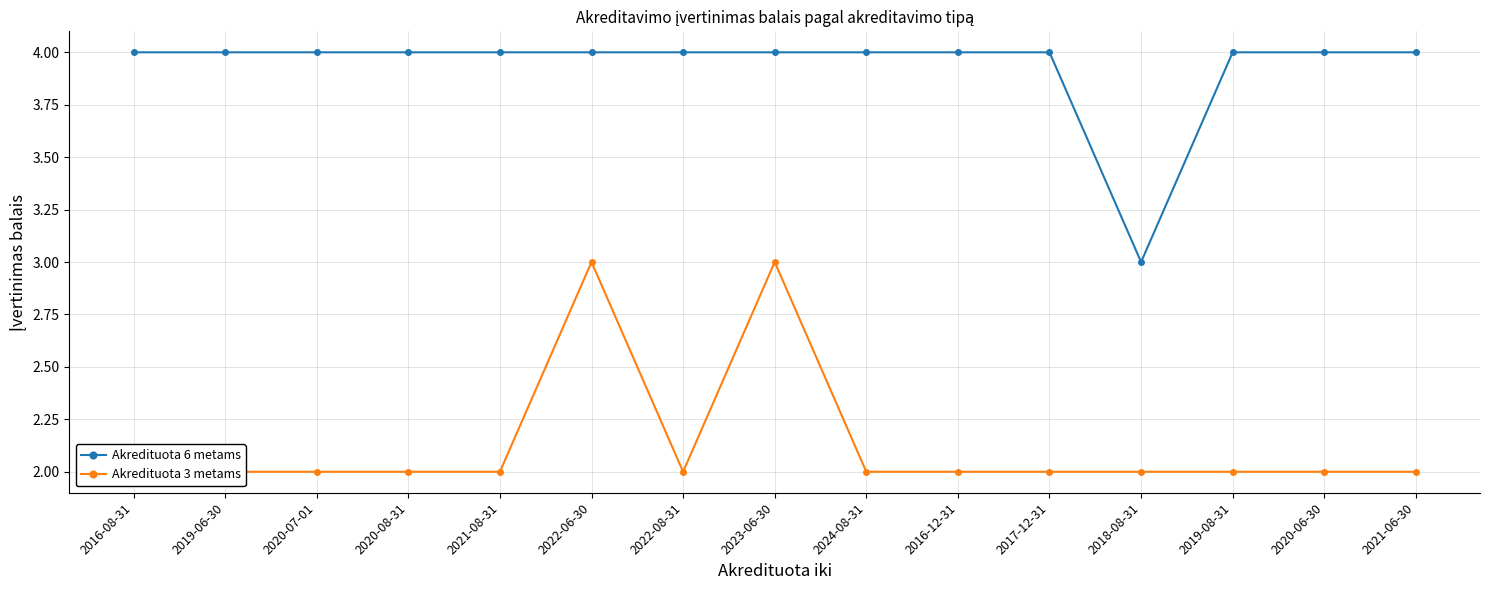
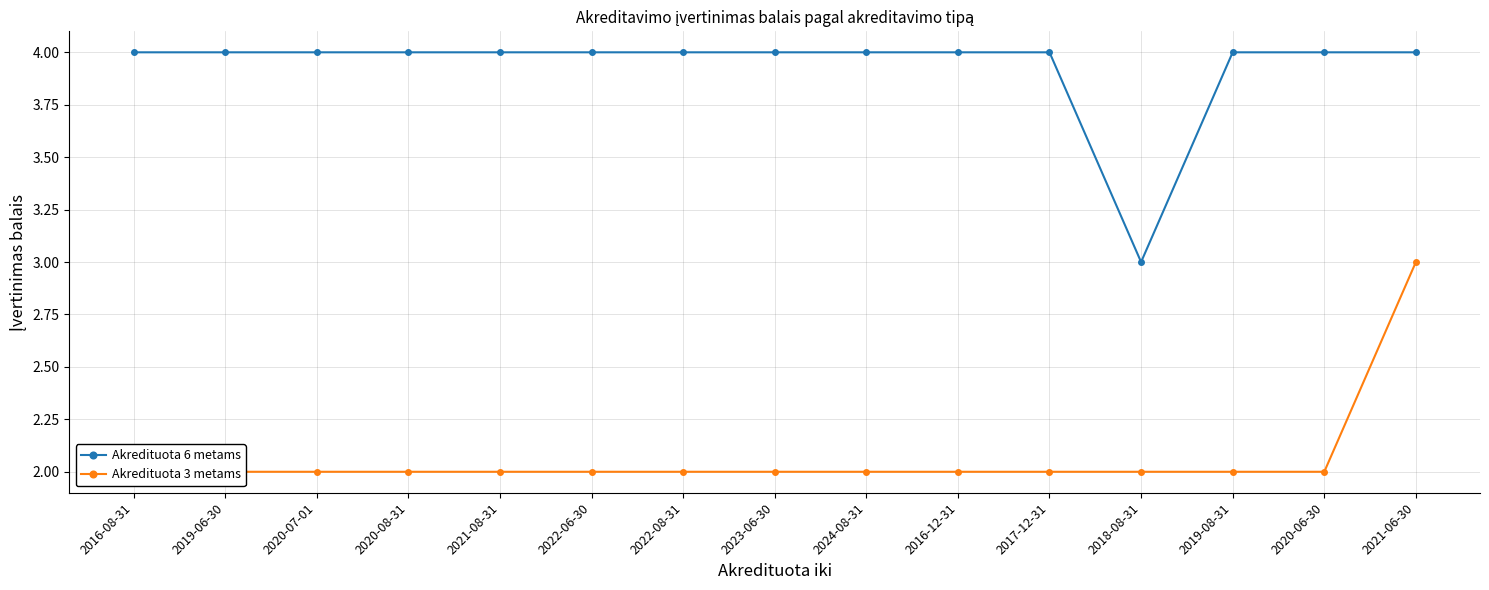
  {
    "Akredituota 6 metams": {
      "2016-08-31": 4,
      "2019-06-30": 4,
      "2020-07-01": 4,
      "2020-08-31": 4,
      "2021-08-31": 4,
      "2022-06-30": 4,
      "2022-08-31": 4,
      "2023-06-30": 4,
      "2024-08-31": 4,
      "2016-12-31": 4,
      "2017-12-31": 4,
      "2018-08-31": 3,
      "2019-08-31": 4,
      "2020-06-30": 4,
      "2021-06-30": 4
    },
    "Akredituota 3 metams": {
      "2020-07-01": 2,
      "2020-08-31": 2,
      "2021-08-31": 2,
-     "2022-06-30": 3,
+     "2022-06-30": 2,
      "2022-08-31": 2,
-     "2023-06-30": 3,
+     "2023-06-30": 2,
      "2024-08-31": 2,
      "2016-12-31": 2,
      "2017-12-31": 2,
      "2018-08-31": 2,
      "2019-08-31": 2,
      "2020-06-30": 2,
-     "2021-06-30": 2
+     "2021-06-30": 3
    }
  }
